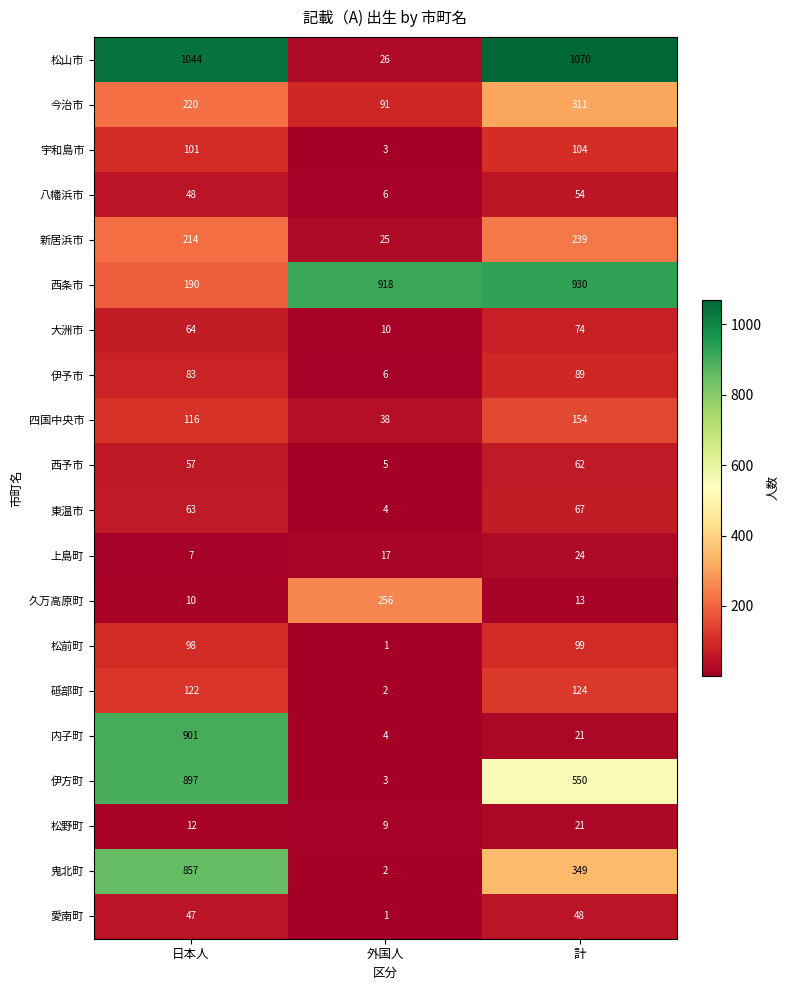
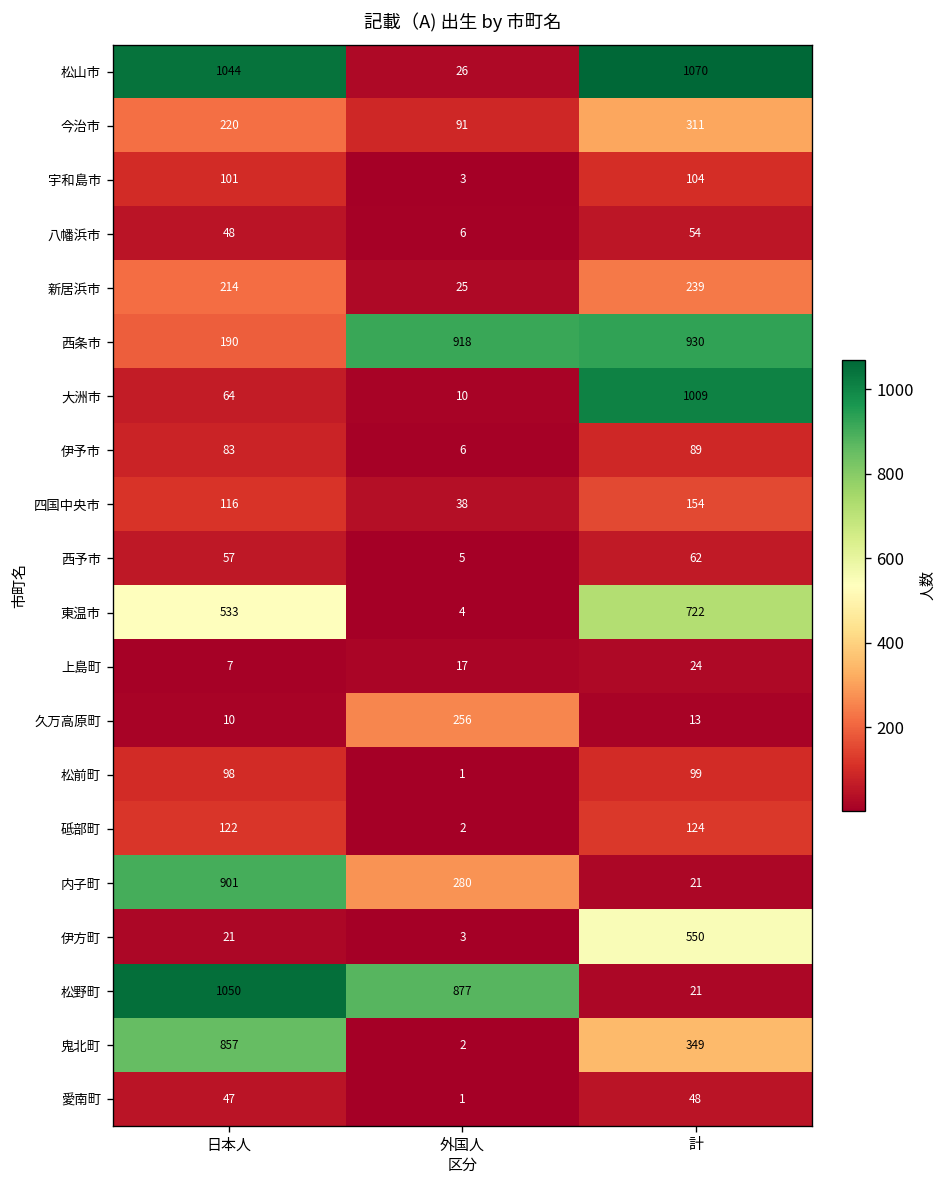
  {
    "松山市": {
      "日本人": 1044,
      "外国人": 26,
      "計": 1070
    },
    "今治市": {
      "日本人": 220,
      "外国人": 91,
      "計": 311
    },
    "宇和島市": {
      "日本人": 101,
      "外国人": 3,
      "計": 104
    },
    "八幡浜市": {
      "日本人": 48,
      "外国人": 6,
      "計": 54
    },
    "新居浜市": {
      "日本人": 214,
      "外国人": 25,
      "計": 239
    },
    "西条市": {
      "日本人": 190,
      "外国人": 918,
      "計": 930
    },
    "大洲市": {
      "日本人": 64,
      "外国人": 10,
-     "計": 74
+     "計": 1009
    },
    "伊予市": {
      "日本人": 83,
      "外国人": 6,
      "計": 89
    },
    "四国中央市": {
      "日本人": 116,
      "外国人": 38,
      "計": 154
    },
    "西予市": {
      "日本人": 57,
      "外国人": 5,
      "計": 62
    },
    "東温市": {
-     "日本人": 63,
+     "日本人": 533,
      "外国人": 4,
-     "計": 67
+     "計": 722
    },
    "上島町": {
      "日本人": 7,
      "外国人": 17,
      "計": 24
    },
    "久万高原町": {
      "日本人": 10,
      "外国人": 256,
      "計": 13
    },
    "松前町": {
      "日本人": 98,
      "外国人": 1,
      "計": 99
    },
    "砥部町": {
      "日本人": 122,
      "外国人": 2,
      "計": 124
    },
    "内子町": {
      "日本人": 901,
-     "外国人": 4,
+     "外国人": 280,
      "計": 21
    },
    "伊方町": {
-     "日本人": 897,
+     "日本人": 21,
      "外国人": 3,
      "計": 550
    },
    "松野町": {
-     "日本人": 12,
-     "外国人": 9,
+     "日本人": 1050,
+     "外国人": 877,
      "計": 21
    },
    "鬼北町": {
      "日本人": 857,
      "外国人": 2,
      "計": 349
    },
    "愛南町": {
      "日本人": 47,
      "外国人": 1,
      "計": 48
    }
  }
